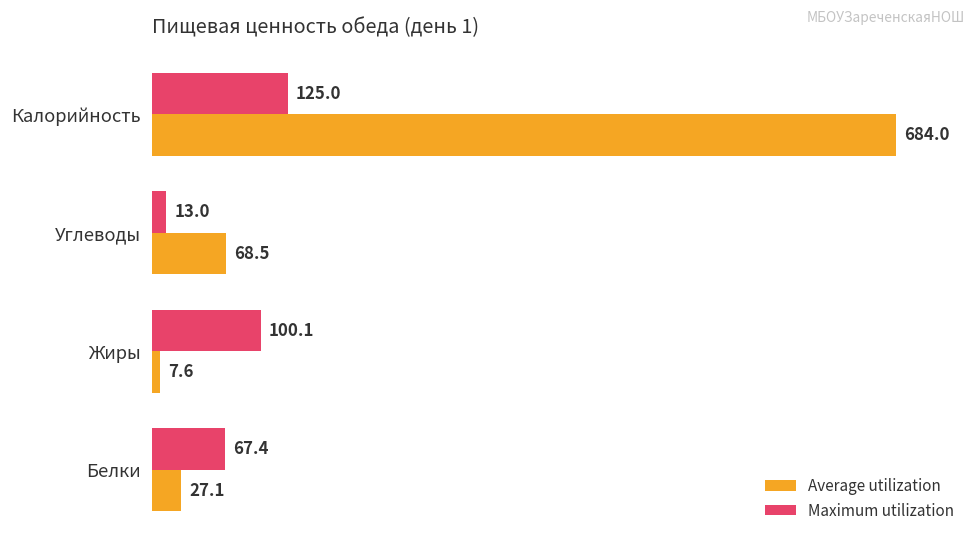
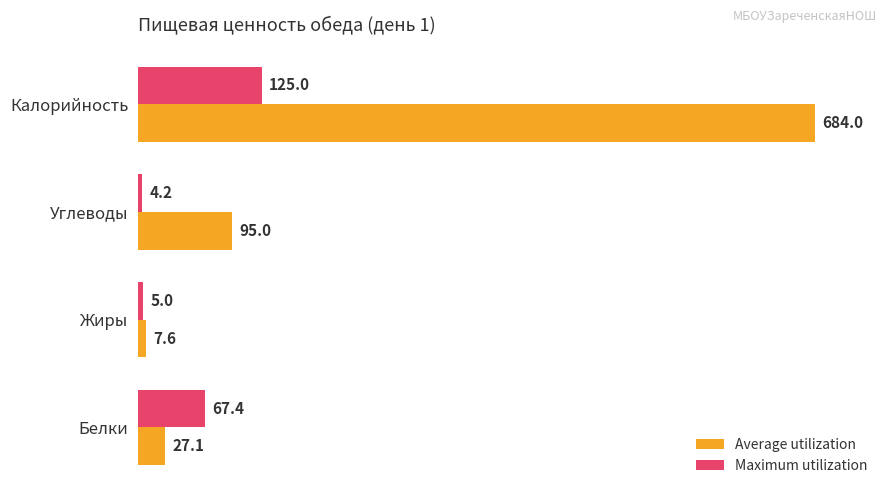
  {
    "Average utilization": {
      "Калорийность": 684.0,
-     "Углеводы": 68.5,
+     "Углеводы": 95.0,
      "Жиры": 7.6,
      "Белки": 27.1
    },
    "Maximum utilization": {
      "Калорийность": 125.0,
-     "Углеводы": 13.0,
-     "Жиры": 100.1,
+     "Углеводы": 4.2,
+     "Жиры": 5.0,
      "Белки": 67.4
    }
  }
